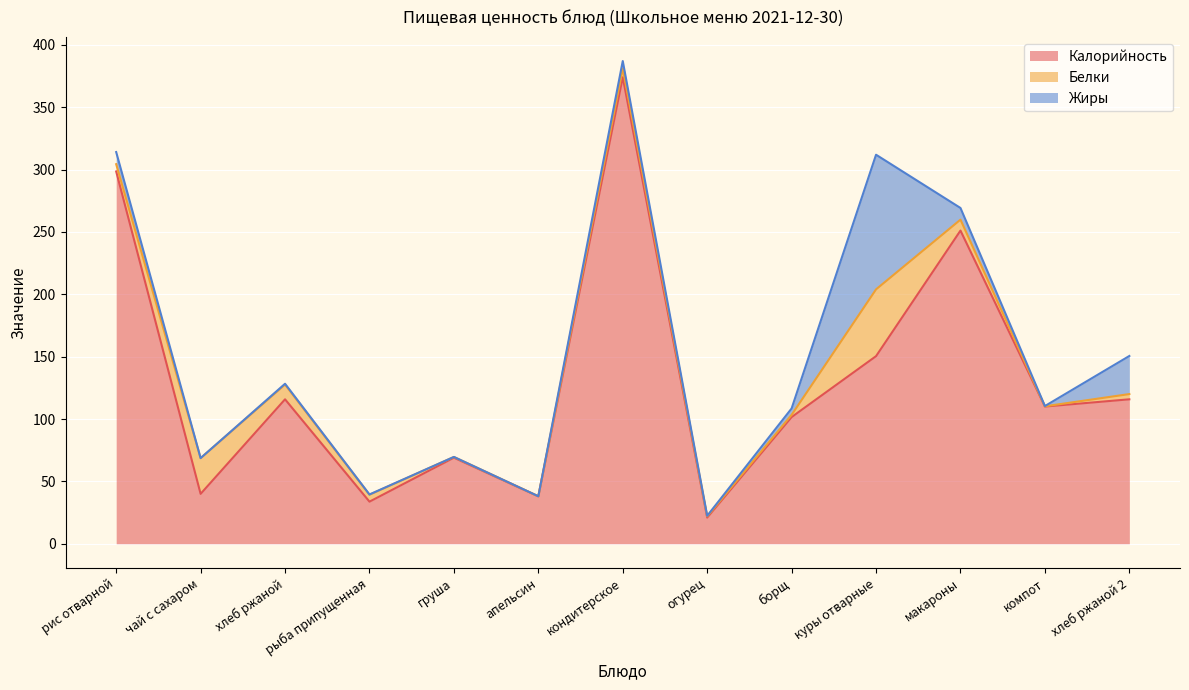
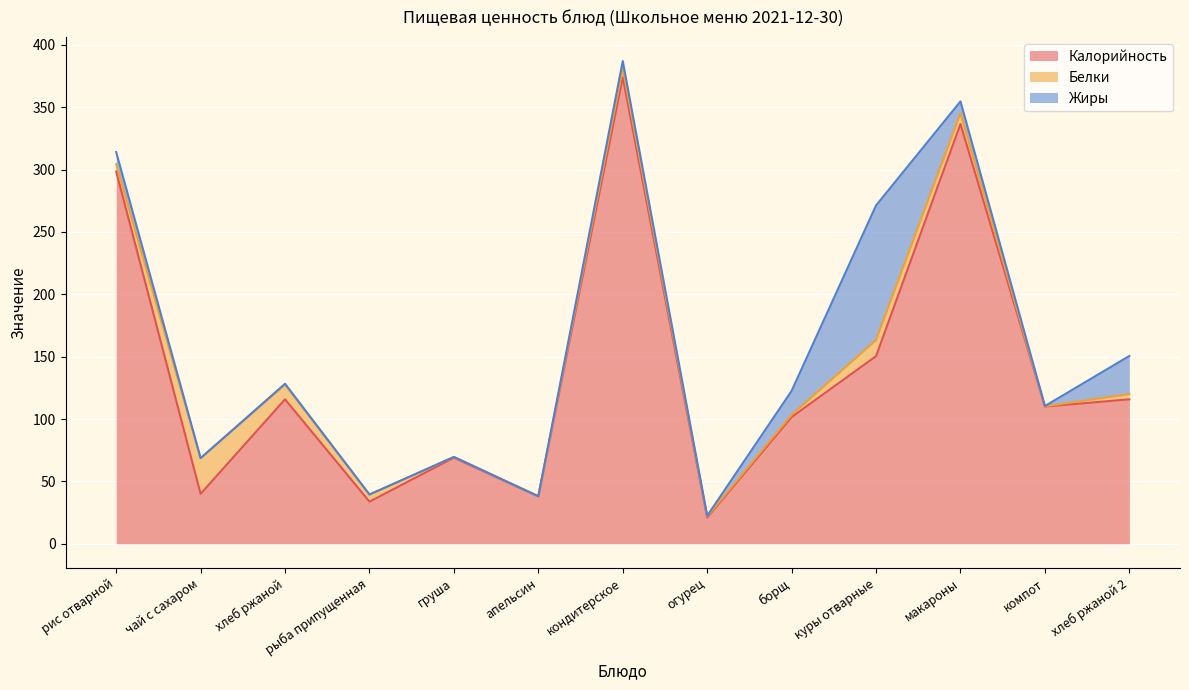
  {
    "Калорийность": {
      "рис отварной": 298,
      "чай с сахаром": 40,
      "хлеб ржаной": 116,
      "рыба припущенная": 34,
      "кондитерское": 374,
      "куры отварные": 150,
-     "макароны": 251,
+     "макароны": 337,
      "хлеб ржаной 2": 116
    },
    "Белки": {
      "рис отварной": 6,
      "кондитерское": 7,
-     "куры отварные": 54,
+     "куры отварные": 13,
      "макароны": 9,
      "хлеб ржаной 2": 4
    },
    "Жиры": {
      "рис отварной": 10,
      "кондитерское": 6,
-     "борщ": 5,
+     "борщ": 19,
      "куры отварные": 108,
      "макароны": 9,
      "хлеб ржаной 2": 31
    }
  }
